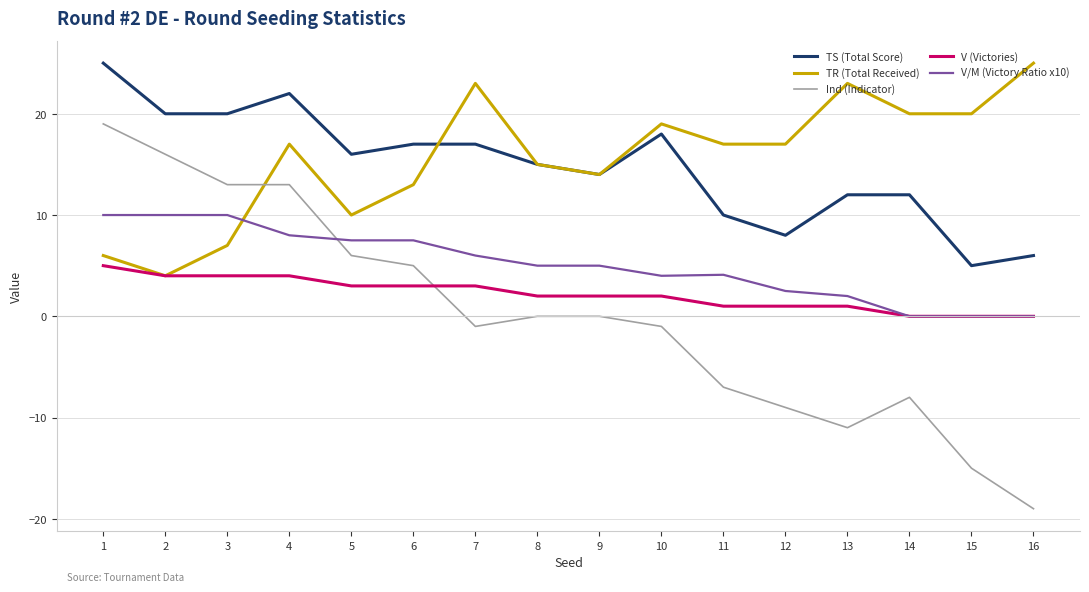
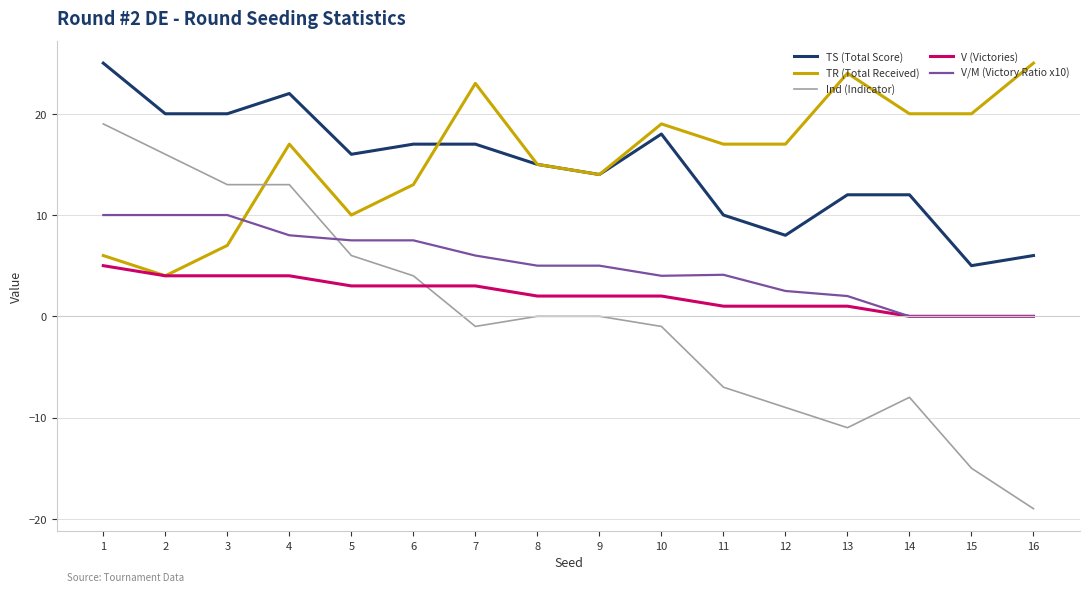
  {
    "TS (Total Score)": {
      "1": 25,
      "2": 20,
      "3": 20,
      "4": 22,
      "5": 16,
      "6": 17,
      "7": 17,
      "10": 18,
      "11": 10,
      "12": 8,
      "13": 12,
      "14": 12,
      "15": 5,
      "16": 6
    },
    "TR (Total Received)": {
      "1": 6,
      "3": 7,
      "4": 17,
      "5": 10,
      "6": 13,
      "7": 23,
      "10": 19,
      "11": 17,
      "12": 17,
-     "13": 23,
+     "13": 24,
      "14": 20,
      "15": 20,
      "16": 25
    },
    "Ind (Indicator)": {
      "1": 19,
      "2": 16,
      "3": 13,
      "4": 13,
      "5": 6,
-     "6": 5,
+     "6": 4,
      "7": -1,
      "8": 0,
      "9": 0,
      "10": -1,
      "11": -7,
      "12": -9,
      "13": -11,
      "14": -8,
      "15": -15,
      "16": -19
    },
    "V (Victories)": {
      "1": 5,
      "3": 4,
      "4": 4,
      "5": 3,
      "6": 3,
      "7": 3,
      "8": 2,
      "9": 2,
      "10": 2,
      "11": 1,
      "12": 1,
      "13": 1
    },
    "V/M (Victory Ratio x10)": {
      "1": 10,
      "2": 10,
      "3": 10,
      "4": 8,
      "5": 7.5,
      "6": 7.5,
      "7": 6,
      "8": 5,
      "9": 5,
      "10": 4,
      "11": 4,
      "12": 2.5,
      "13": 2
    }
  }
